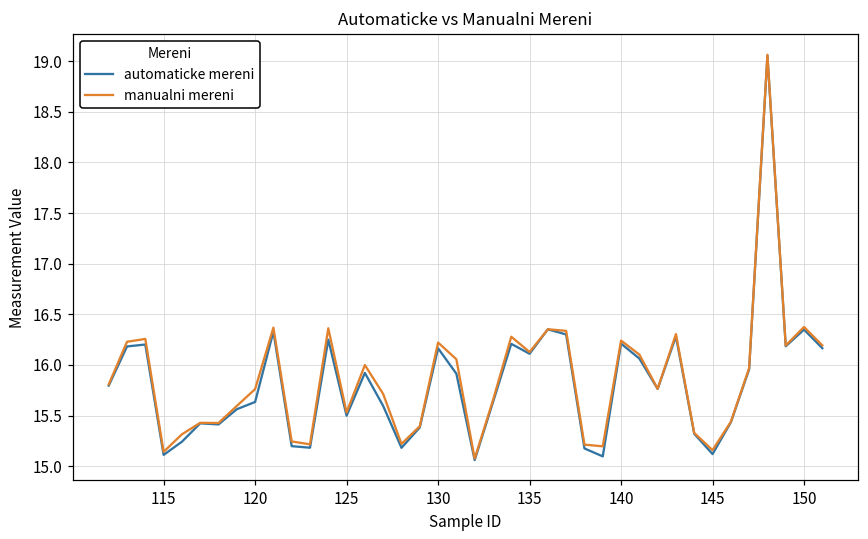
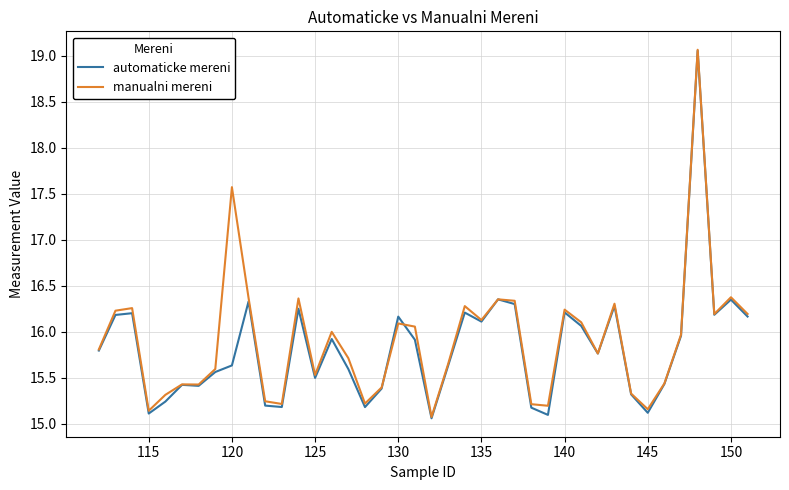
  {
    "automaticke mereni": {
      "115": 15.1,
      "120": 15.6,
      "125": 15.5,
      "130": 16.2,
      "140": 16.2,
      "145": 15.1
    },
    "manualni mereni": {
      "115": 15.1,
-     "120": 15.8,
+     "120": 17.6,
      "125": 15.5,
-     "130": 16.2,
+     "130": 16.1,
      "140": 16.2,
      "145": 15.2
    }
  }
